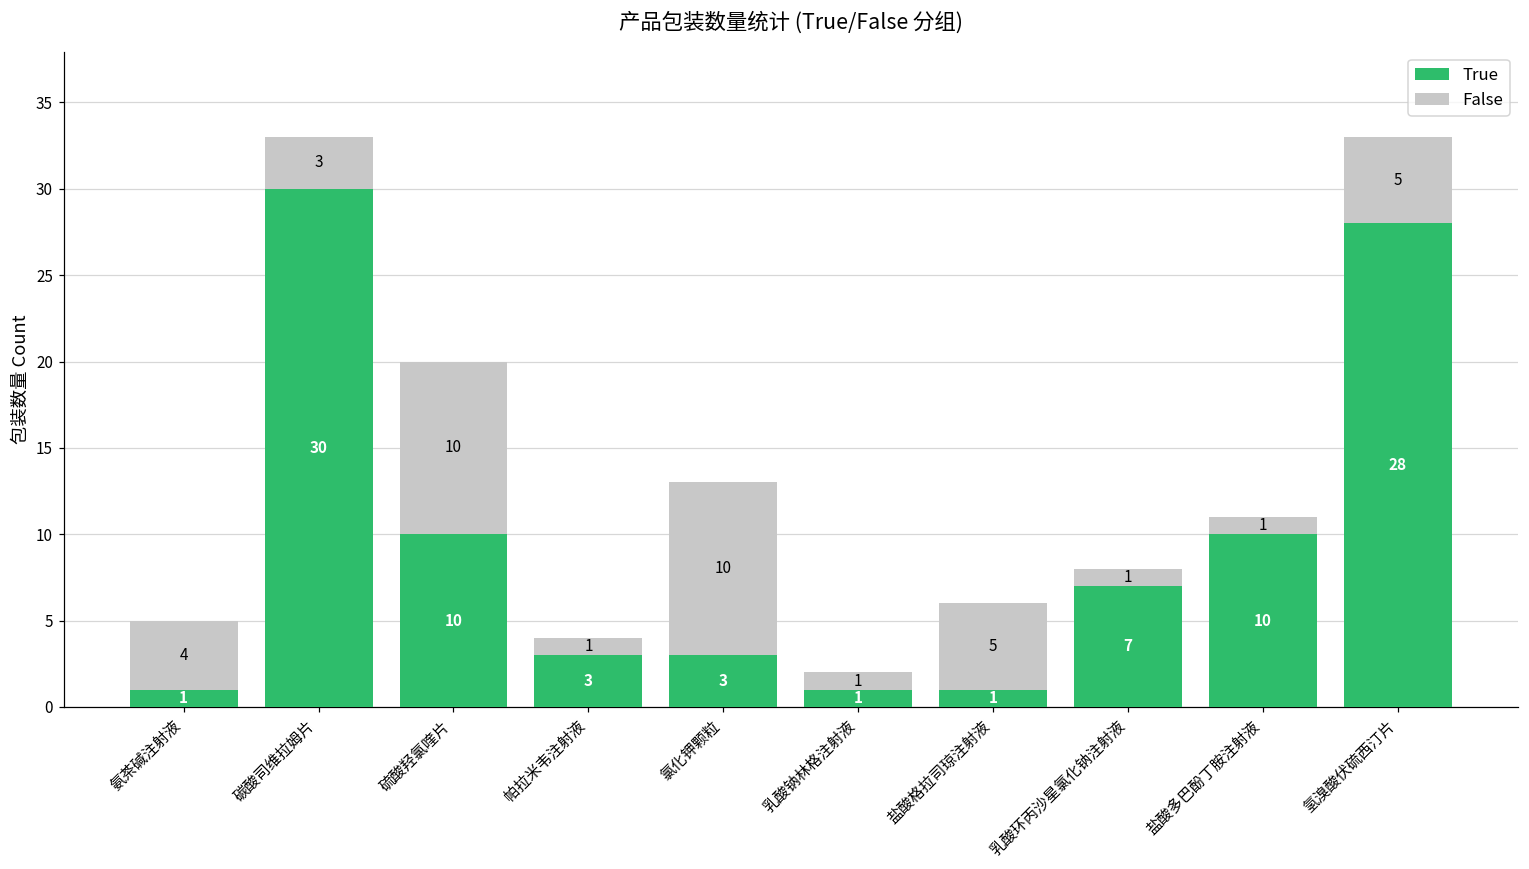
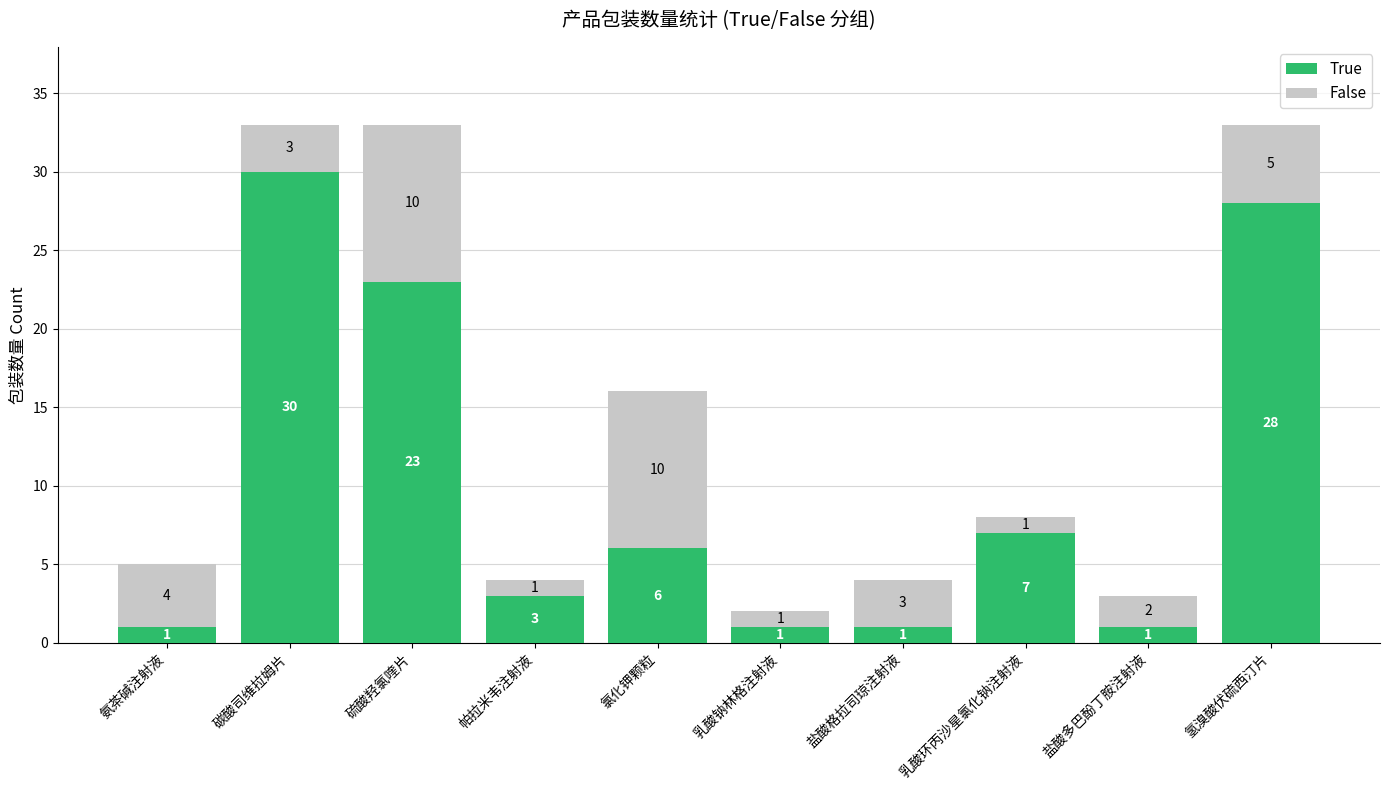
  {
    "True": {
      "氨茶碱注射液": 1,
      "碳酸司维拉姆片": 30,
-     "硫酸羟氯喹片": 10,
+     "硫酸羟氯喹片": 23,
      "帕拉米韦注射液": 3,
-     "氯化钾颗粒": 3,
+     "氯化钾颗粒": 6,
      "乳酸钠林格注射液": 1,
      "盐酸格拉司琼注射液": 1,
      "乳酸环丙沙星氯化钠注射液": 7,
-     "盐酸多巴酚丁胺注射液": 10,
+     "盐酸多巴酚丁胺注射液": 1,
      "氢溴酸伏硫西汀片": 28
    },
    "False": {
      "氨茶碱注射液": 4,
      "碳酸司维拉姆片": 3,
      "硫酸羟氯喹片": 10,
      "帕拉米韦注射液": 1,
      "氯化钾颗粒": 10,
      "乳酸钠林格注射液": 1,
-     "盐酸格拉司琼注射液": 5,
+     "盐酸格拉司琼注射液": 3,
      "乳酸环丙沙星氯化钠注射液": 1,
-     "盐酸多巴酚丁胺注射液": 1,
+     "盐酸多巴酚丁胺注射液": 2,
      "氢溴酸伏硫西汀片": 5
    }
  }
